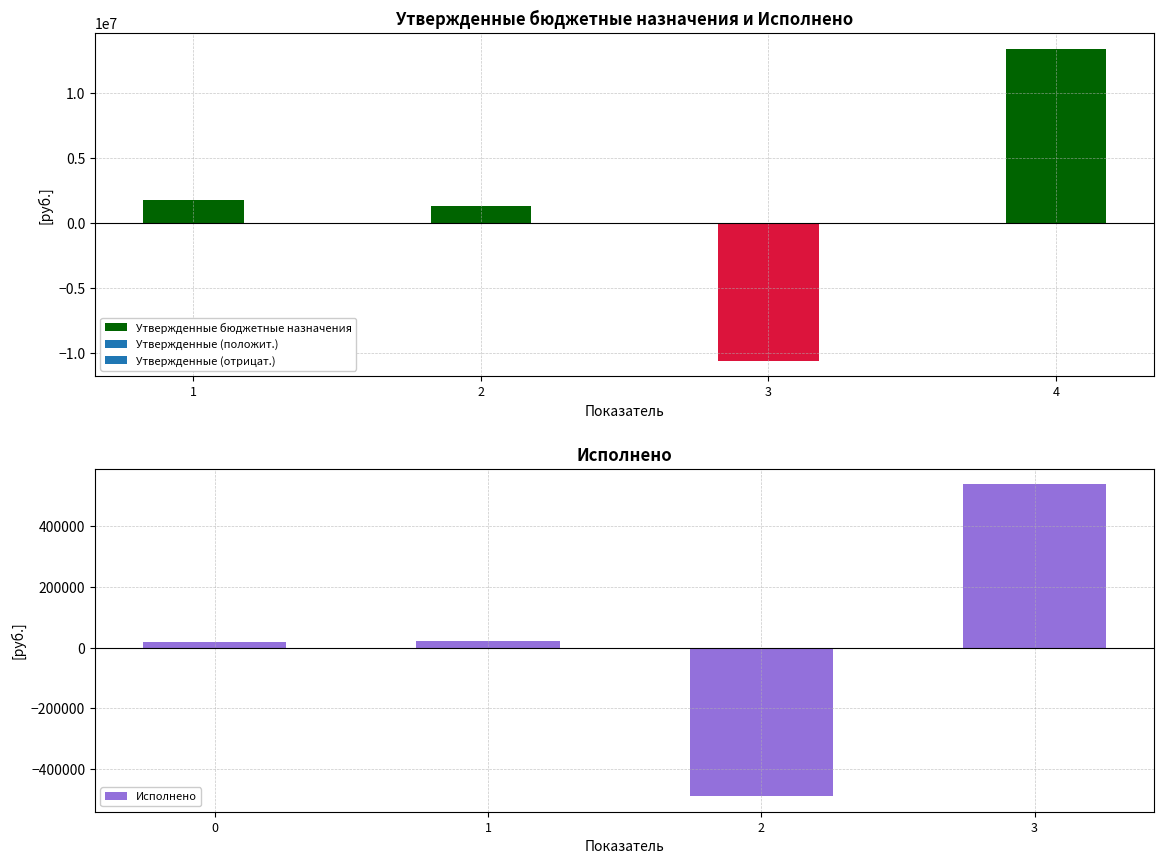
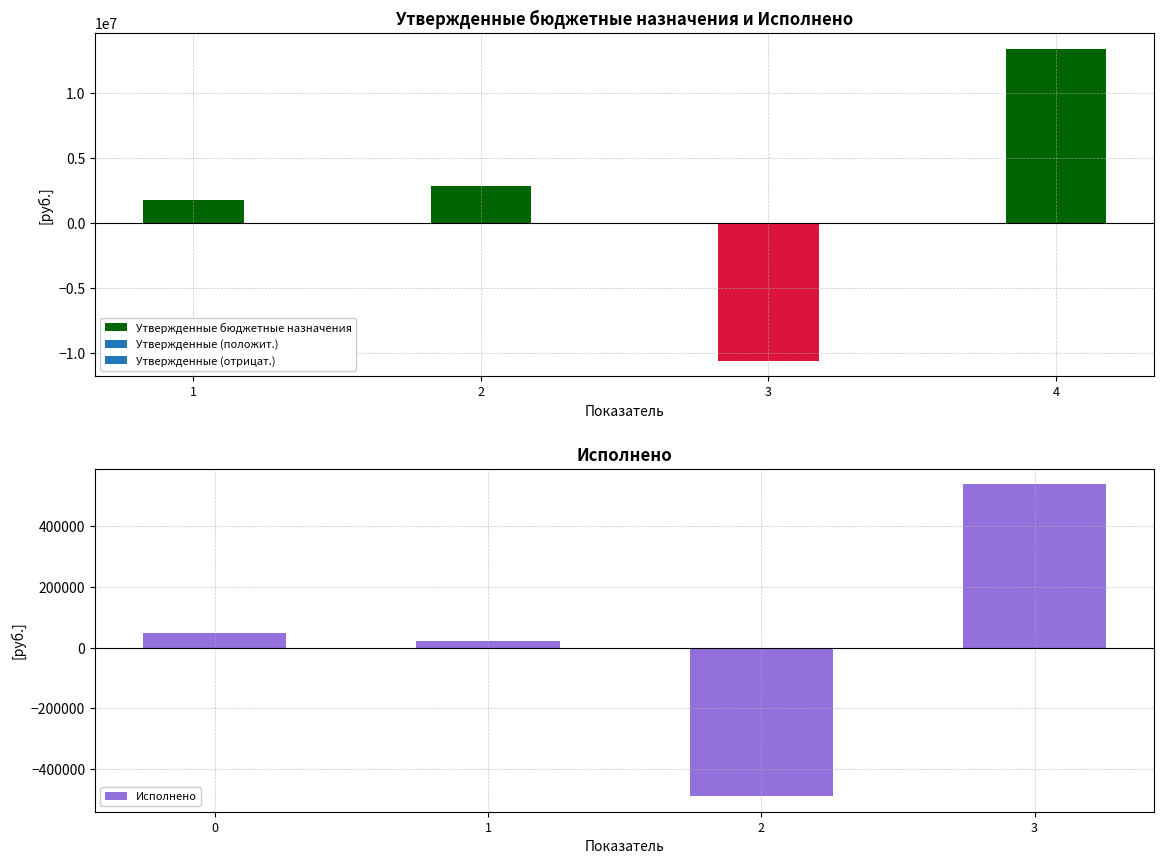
  {
    "Утвержденные бюджетные назначения и Исполнено": {
      "1": 1800000,
-     "2": 1300000,
+     "2": 2800000,
      "3": -10600000,
      "4": 13400000
    },
    "Исполнено": {
-     "0": 20000,
+     "0": 50000,
      "1": 20000,
      "2": -490000,
      "3": 540000
    }
  }
